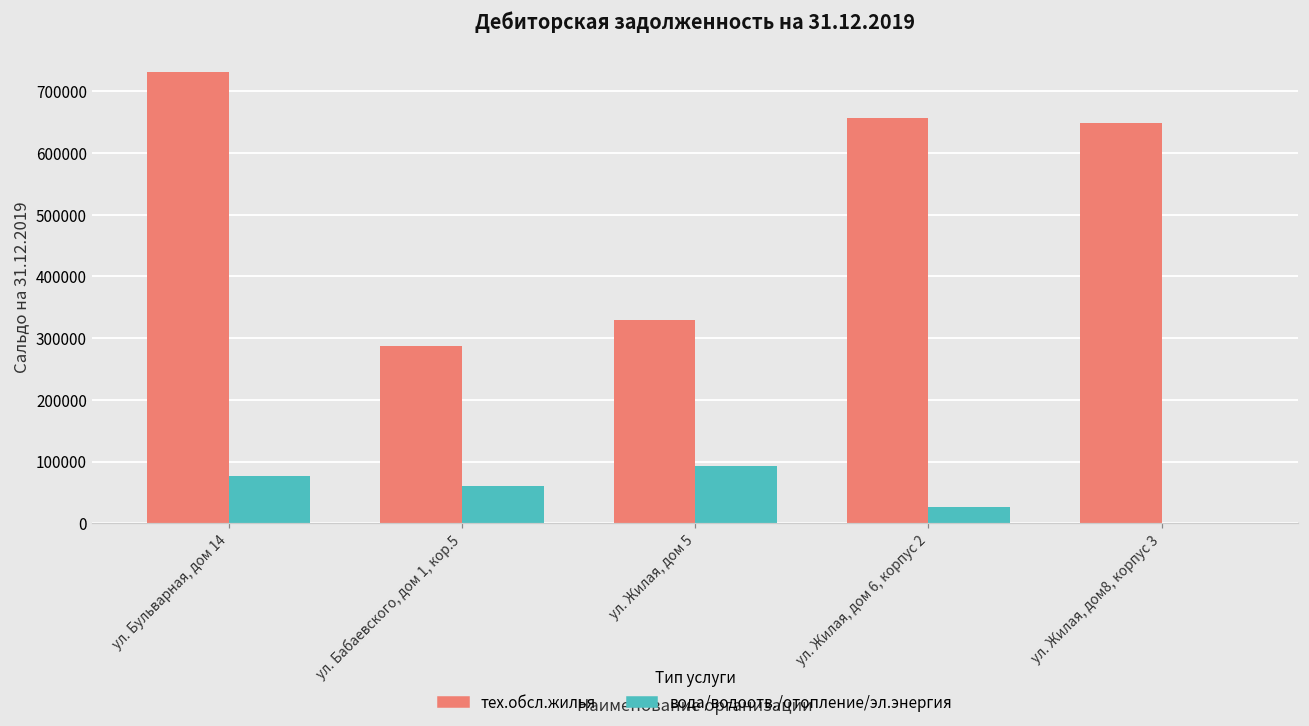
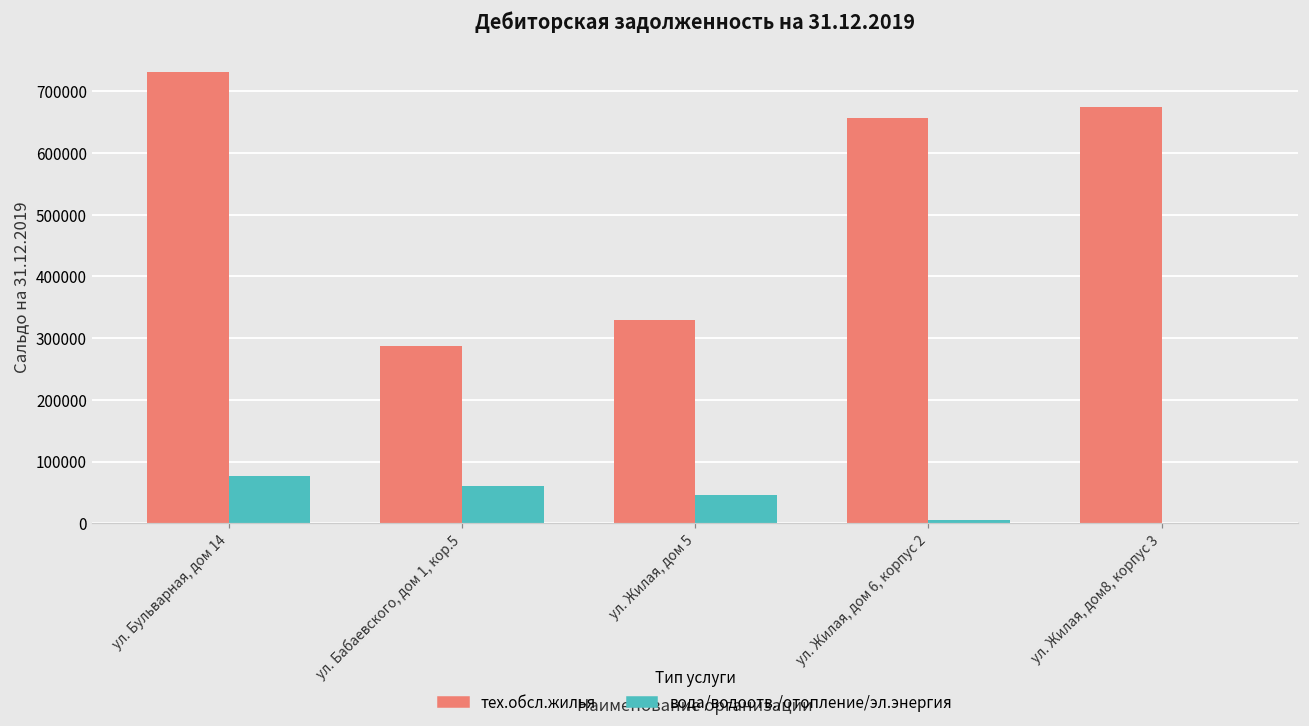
  {
    "тех.обсл.жилья": {
      "ул. Бульварная, дом 14": 730000,
      "ул. Бабаевского, дом 1, кор.5": 290000,
      "ул. Жилая, дом 5": 330000,
      "ул. Жилая, дом 6, корпус 2": 660000,
-     "ул. Жилая, дом8, корпус 3": 650000
+     "ул. Жилая, дом8, корпус 3": 670000
    },
    "вода/водоотв./отопление/эл.энергия": {
      "ул. Бульварная, дом 14": 80000,
      "ул. Бабаевского, дом 1, кор.5": 60000,
-     "ул. Жилая, дом 5": 90000,
-     "ул. Жилая, дом 6, корпус 2": 30000,
+     "ул. Жилая, дом 5": 50000,
+     "ул. Жилая, дом 6, корпус 2": 10000,
      "ул. Жилая, дом8, корпус 3": 0
    }
  }
